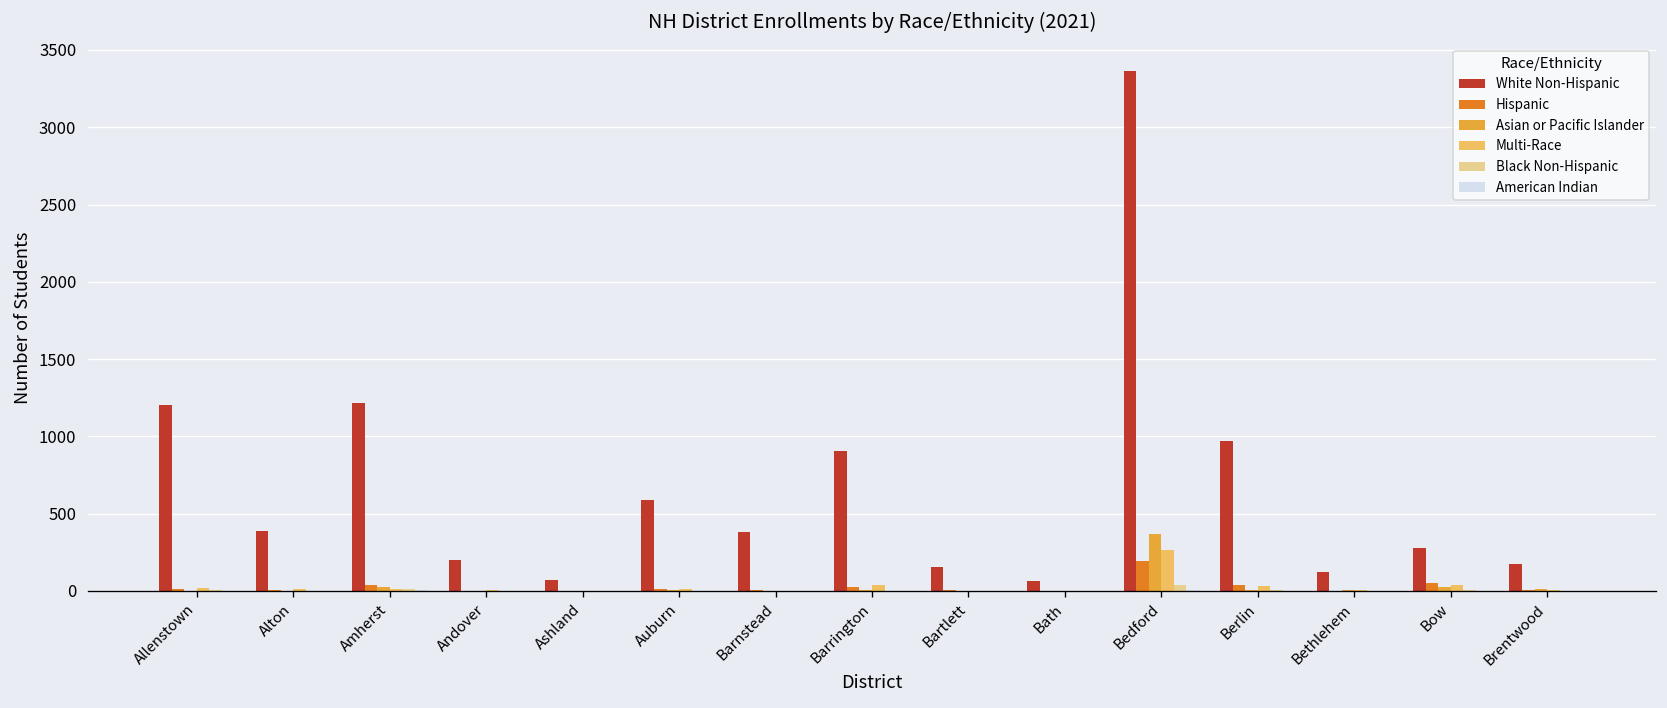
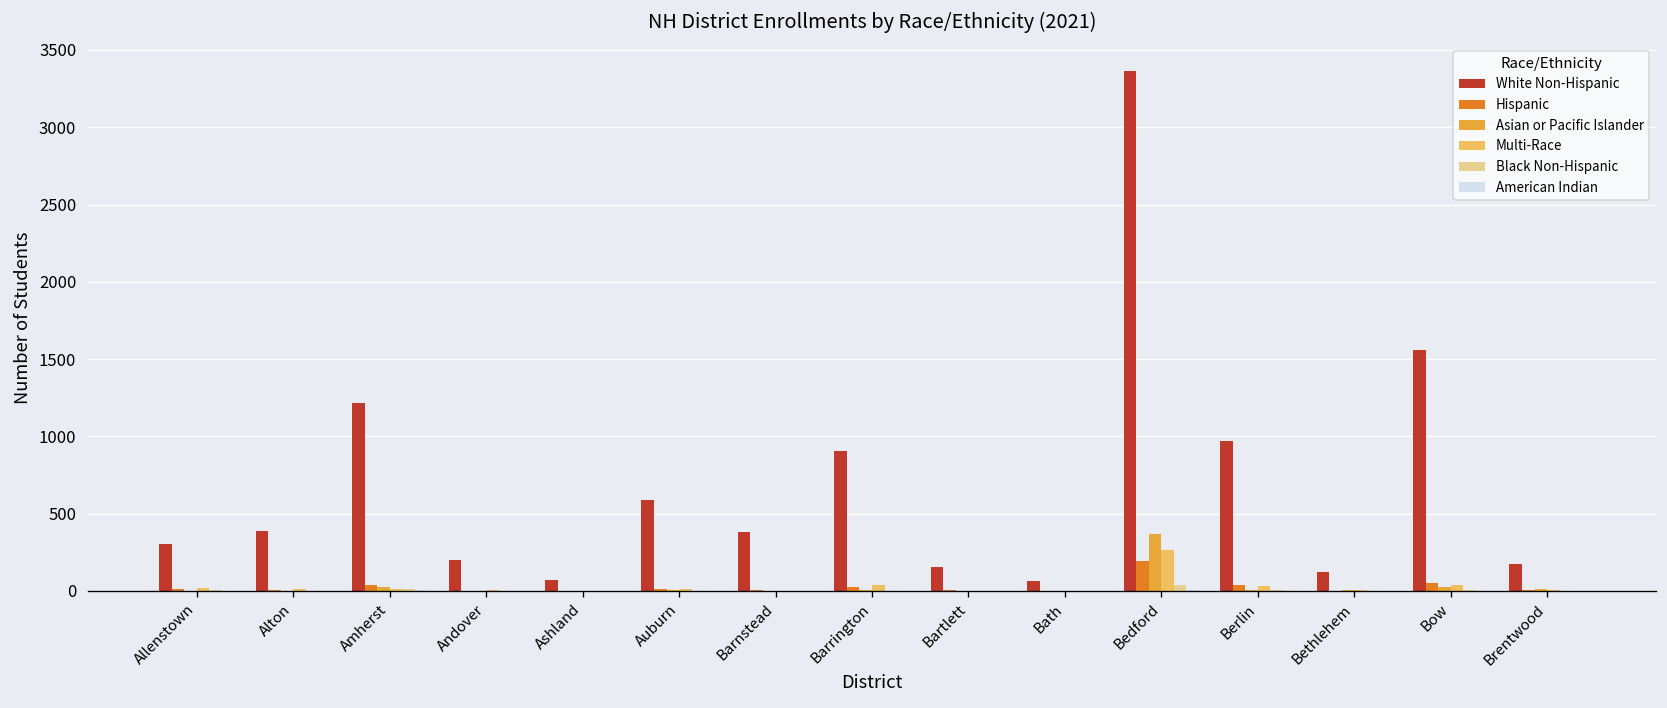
  {
    "White Non-Hispanic": {
-     "Allenstown": 1200,
+     "Allenstown": 300,
      "Alton": 390,
      "Amherst": 1220,
      "Andover": 200,
      "Ashland": 70,
      "Auburn": 590,
      "Barnstead": 380,
      "Barrington": 900,
      "Bartlett": 160,
      "Bath": 70,
      "Bedford": 3370,
      "Berlin": 970,
      "Bethlehem": 130,
-     "Bow": 280,
+     "Bow": 1560,
      "Brentwood": 180
    },
    "American Indian": {
      "Allenstown": 0,
      "Alton": 0,
      "Andover": 0,
      "Ashland": 0,
      "Auburn": 0,
      "Barnstead": 0,
      "Barrington": 0,
      "Bartlett": 0,
      "Bath": 0,
      "Bethlehem": 0
    }
  }
